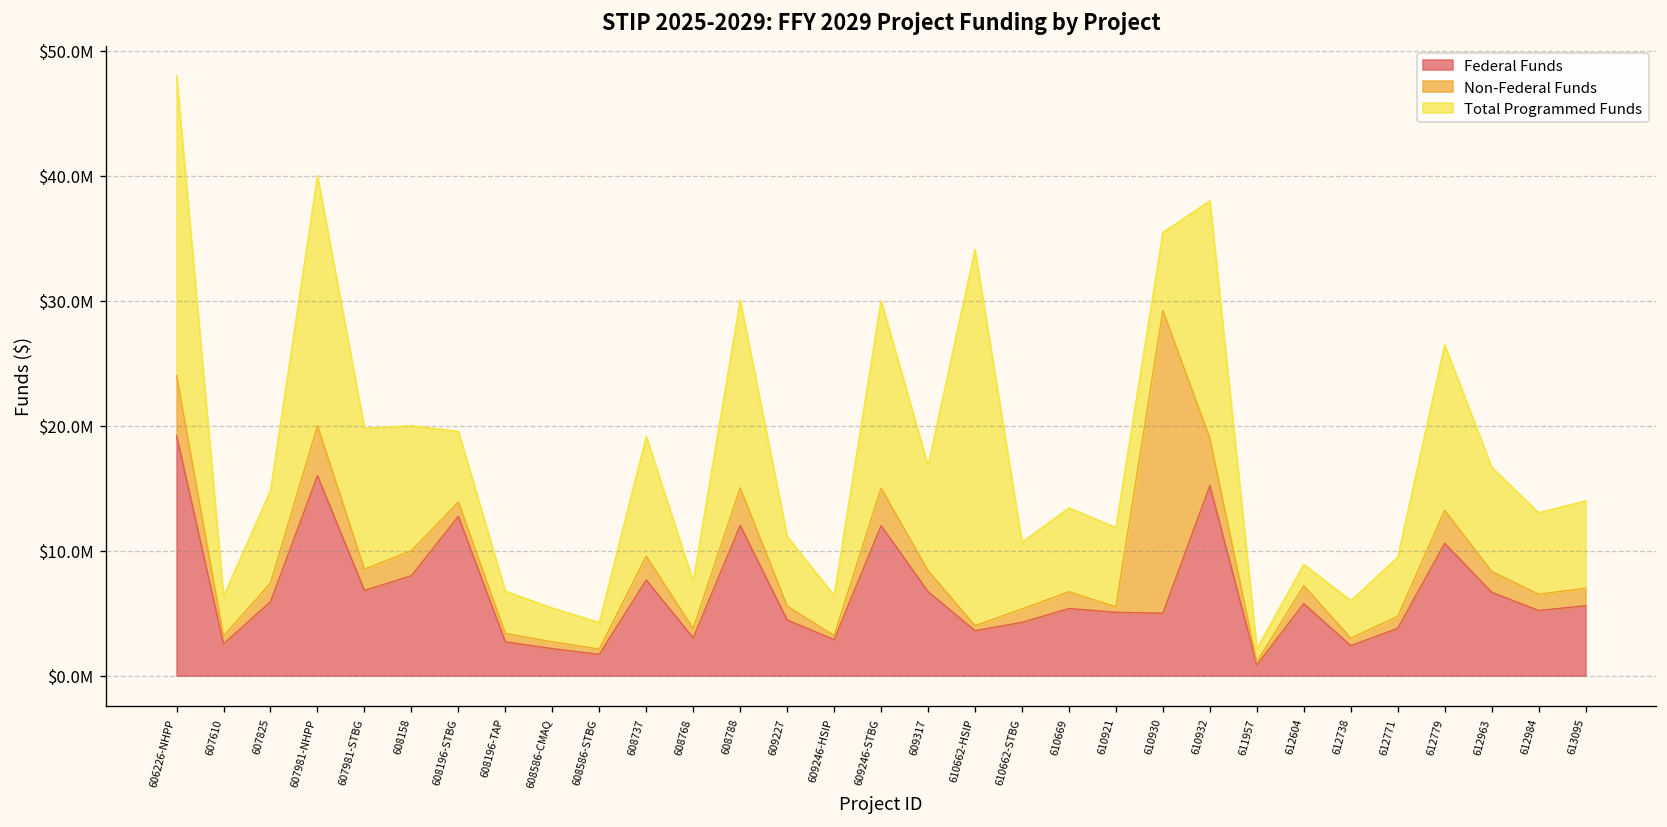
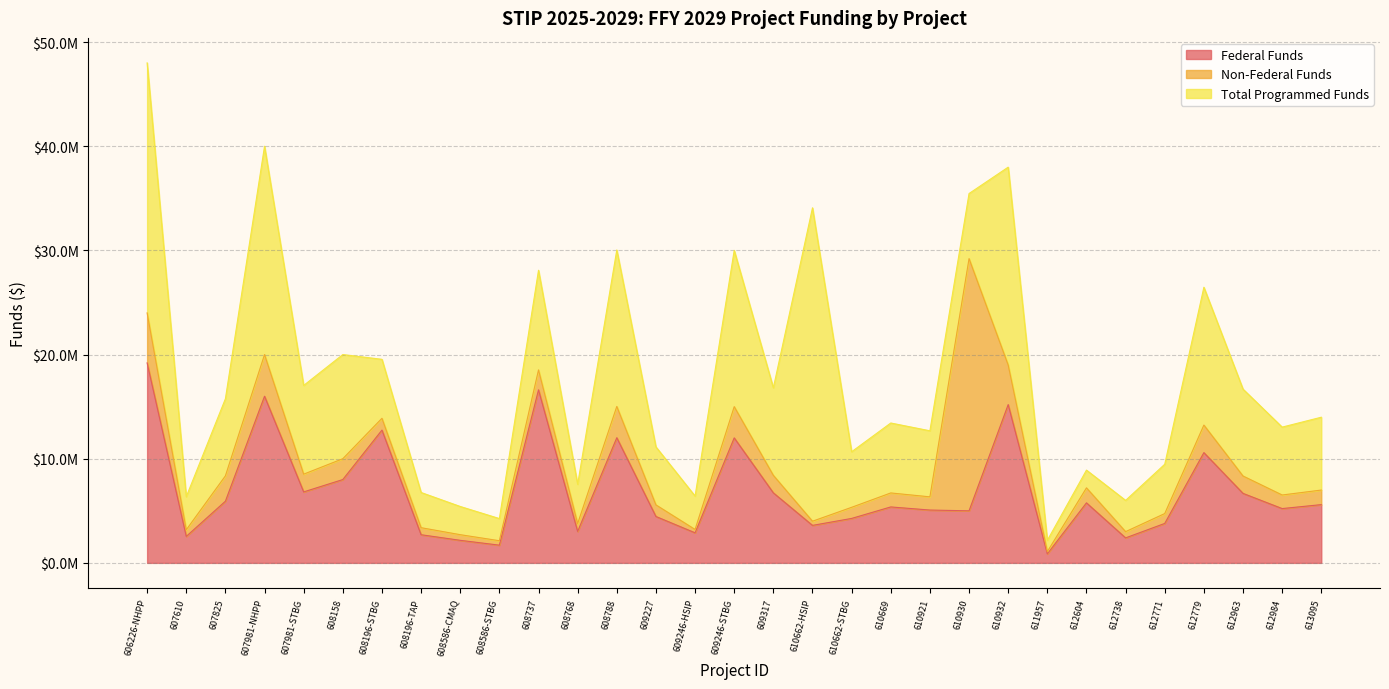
  {
    "Federal Funds": {
      "606226-NHPP": "$19200000",
      "607610": "$2500000",
      "607825": "$5900000",
      "607981-NHPP": "$16000000",
      "607981-STBG": "$6800000",
      "608158": "$8000000",
      "608196-STBG": "$12700000",
      "608196-TAP": "$2700000",
      "608586-CMAQ": "$2200000",
      "608586-STBG": "$1700000",
-     "608737": "$7700000",
+     "608737": "$16600000",
      "608768": "$3000000",
      "608788": "$12000000",
      "609227": "$4500000",
      "609246-HSIP": "$2900000",
      "609246-STBG": "$12000000",
      "609317": "$6700000",
      "610662-HSIP": "$3600000",
      "610662-STBG": "$4300000",
      "610669": "$5400000",
      "610921": "$5100000",
      "610930": "$5000000",
      "610932": "$15200000",
      "612604": "$5800000",
      "612738": "$2400000",
      "612771": "$3800000",
      "612779": "$10600000",
      "612963": "$6700000",
      "612984": "$5200000",
      "613095": "$5600000"
    },
    "Non-Federal Funds": {
      "606226-NHPP": "$4800000",
      "607610": "$600000",
-     "607825": "$1500000",
+     "607825": "$2400000",
      "607981-NHPP": "$4000000",
      "607981-STBG": "$1700000",
      "608158": "$2000000",
      "608196-STBG": "$1100000",
      "608196-TAP": "$700000",
      "608586-CMAQ": "$500000",
      "608586-STBG": "$400000",
      "608737": "$1900000",
      "608768": "$800000",
      "608788": "$3000000",
      "609227": "$1100000",
      "609246-HSIP": "$300000",
      "609246-STBG": "$3000000",
      "609317": "$1700000",
      "610662-HSIP": "$400000",
      "610662-STBG": "$1100000",
      "610669": "$1300000",
-     "610921": "$400000",
+     "610921": "$1300000",
      "610930": "$24200000",
      "610932": "$3800000",
      "612604": "$1400000",
      "612738": "$600000",
      "612771": "$900000",
      "612779": "$2600000",
      "612963": "$1700000",
      "612984": "$1300000",
      "613095": "$1400000"
    },
    "Total Programmed Funds": {
      "606226-NHPP": "$24000000",
      "607610": "$3200000",
      "607825": "$7400000",
      "607981-NHPP": "$20000000",
-     "607981-STBG": "$11300000",
+     "607981-STBG": "$8500000",
      "608158": "$10000000",
      "608196-STBG": "$5700000",
      "608196-TAP": "$3400000",
      "608586-CMAQ": "$2700000",
      "608586-STBG": "$2100000",
      "608737": "$9600000",
      "608768": "$3800000",
      "608788": "$15000000",
      "609227": "$5600000",
      "609246-HSIP": "$3200000",
      "609246-STBG": "$15000000",
      "609317": "$8400000",
      "610662-HSIP": "$30100000",
      "610662-STBG": "$5300000",
      "610669": "$6700000",
      "610921": "$6300000",
      "610930": "$6200000",
      "610932": "$19000000",
      "611957": "$1100000",
      "612604": "$1700000",
      "612738": "$3000000",
      "612771": "$4700000",
      "612779": "$13200000",
      "612963": "$8300000",
      "612984": "$6500000",
      "613095": "$7000000"
    }
  }
